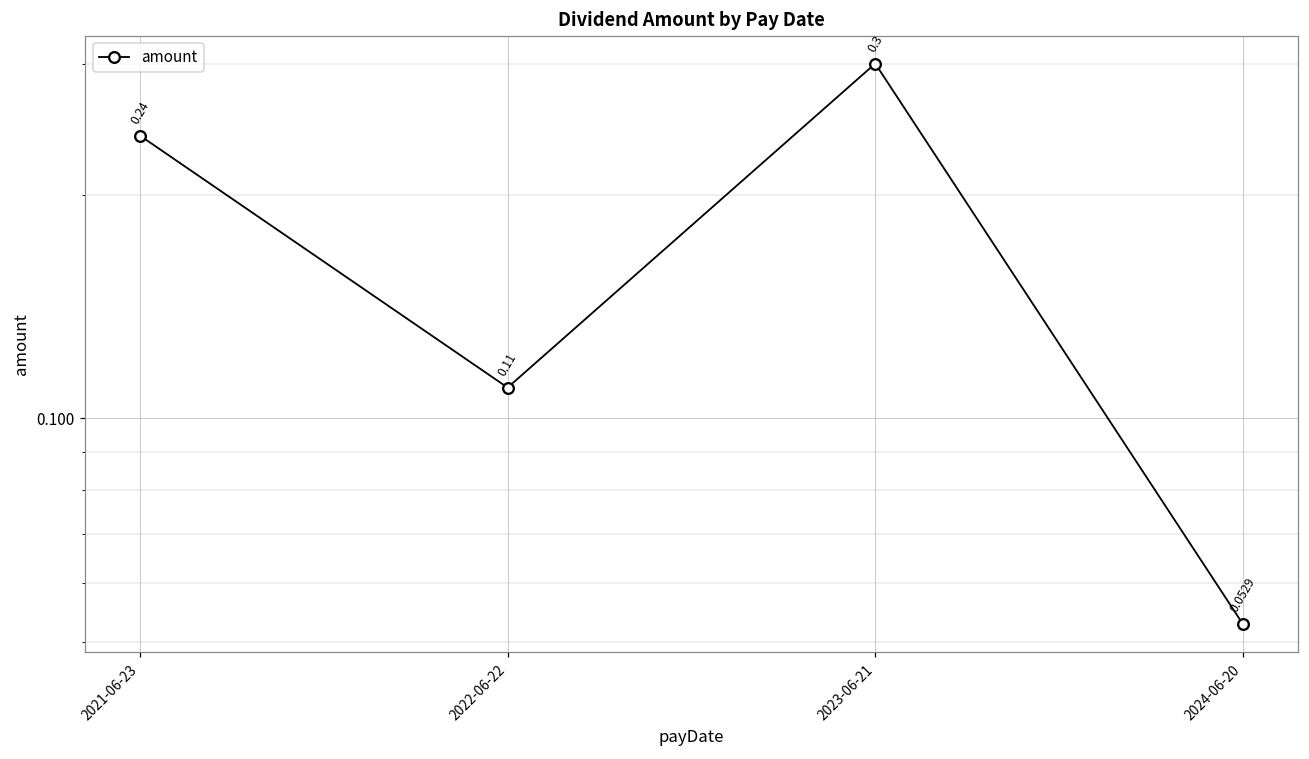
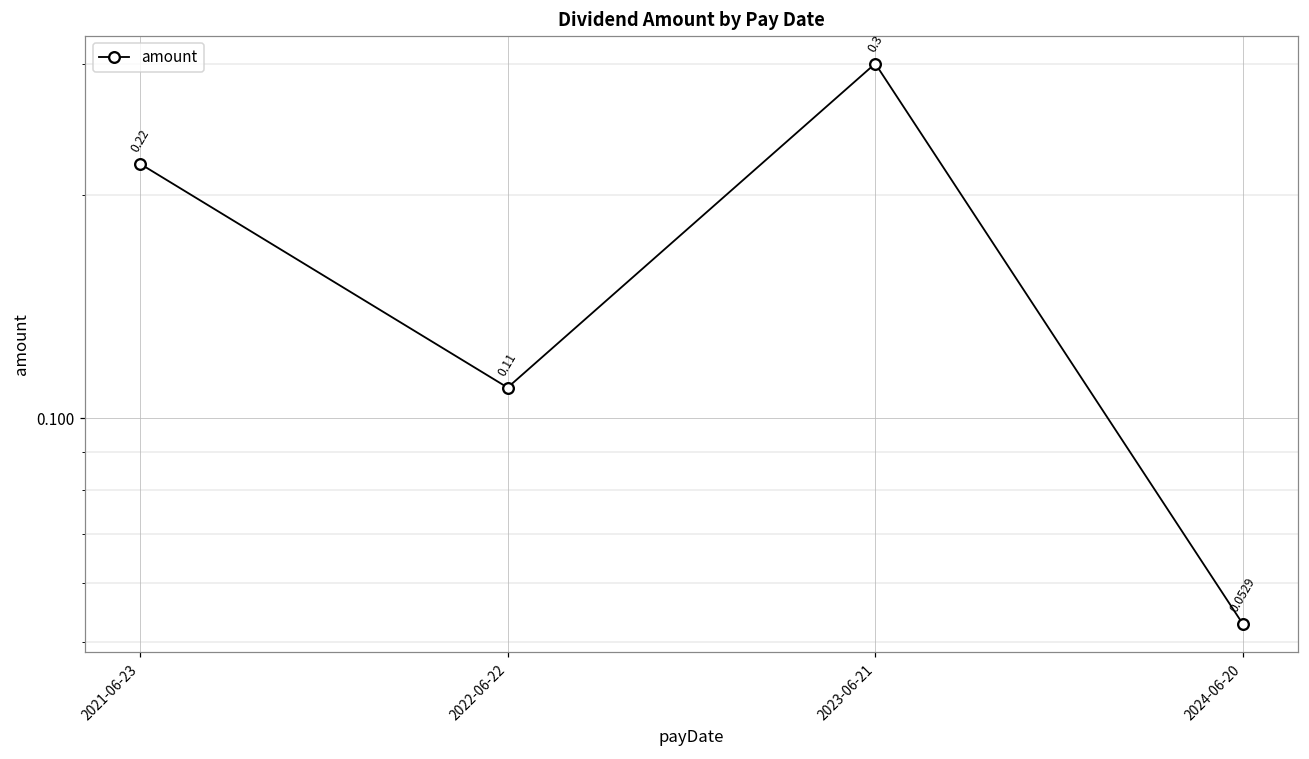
  {
-   "2021-06-23": 0.24,
+   "2021-06-23": 0.22,
    "2022-06-22": 0.11,
    "2023-06-21": 0.3,
    "2024-06-20": 0.0529
  }
